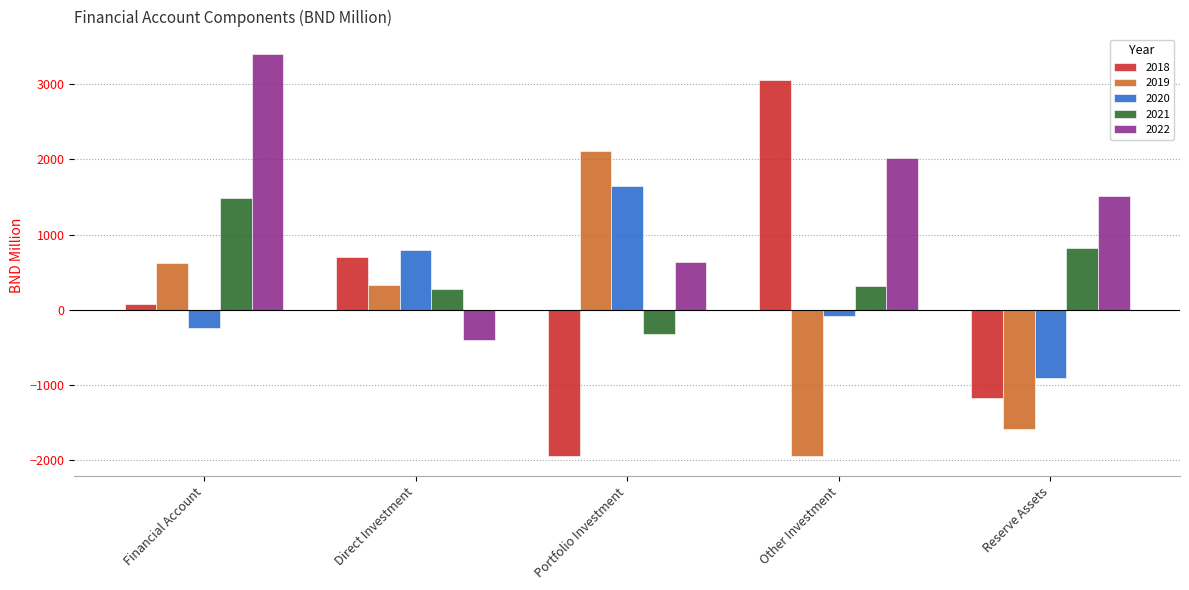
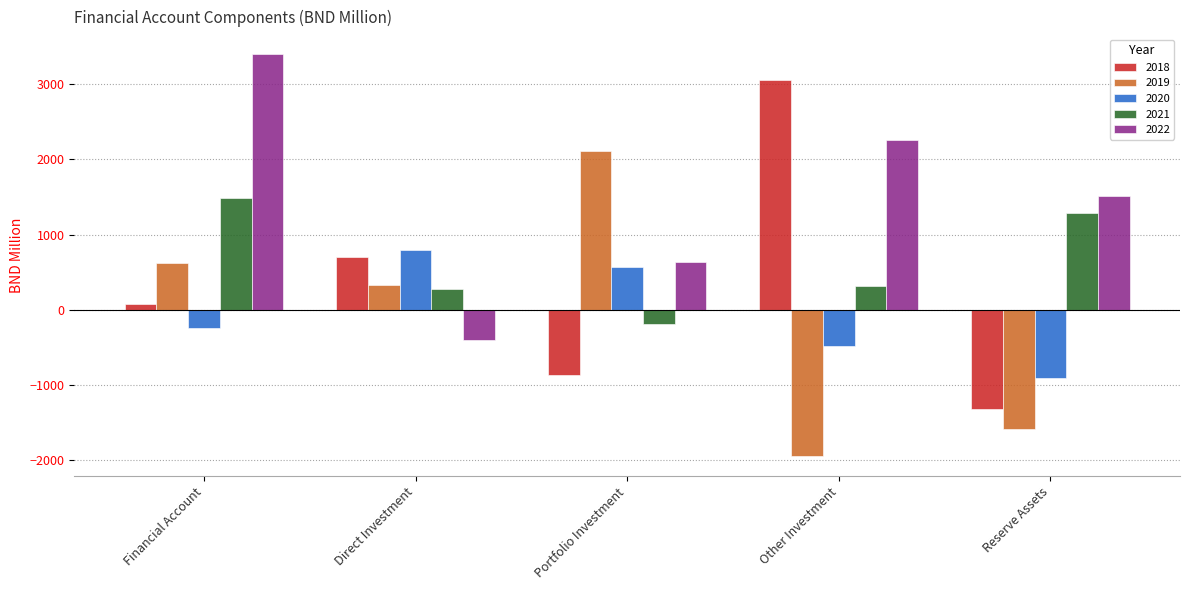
  {
    "2018": {
      "Financial Account": 100,
      "Direct Investment": 700,
-     "Portfolio Investment": -1900,
+     "Portfolio Investment": -900,
      "Other Investment": 3100,
-     "Reserve Assets": -1200
+     "Reserve Assets": -1300
    },
    "2019": {
      "Financial Account": 600,
      "Direct Investment": 300,
      "Portfolio Investment": 2100,
      "Other Investment": -1900,
      "Reserve Assets": -1600
    },
    "2020": {
      "Financial Account": -200,
      "Direct Investment": 800,
-     "Portfolio Investment": 1600,
-     "Other Investment": -100,
+     "Portfolio Investment": 600,
+     "Other Investment": -500,
      "Reserve Assets": -900
    },
    "2021": {
      "Financial Account": 1500,
      "Direct Investment": 300,
-     "Portfolio Investment": -300,
+     "Portfolio Investment": -200,
      "Other Investment": 300,
-     "Reserve Assets": 800
+     "Reserve Assets": 1300
    },
    "2022": {
      "Financial Account": 3400,
      "Direct Investment": -400,
      "Portfolio Investment": 600,
-     "Other Investment": 2000,
+     "Other Investment": 2300,
      "Reserve Assets": 1500
    }
  }
